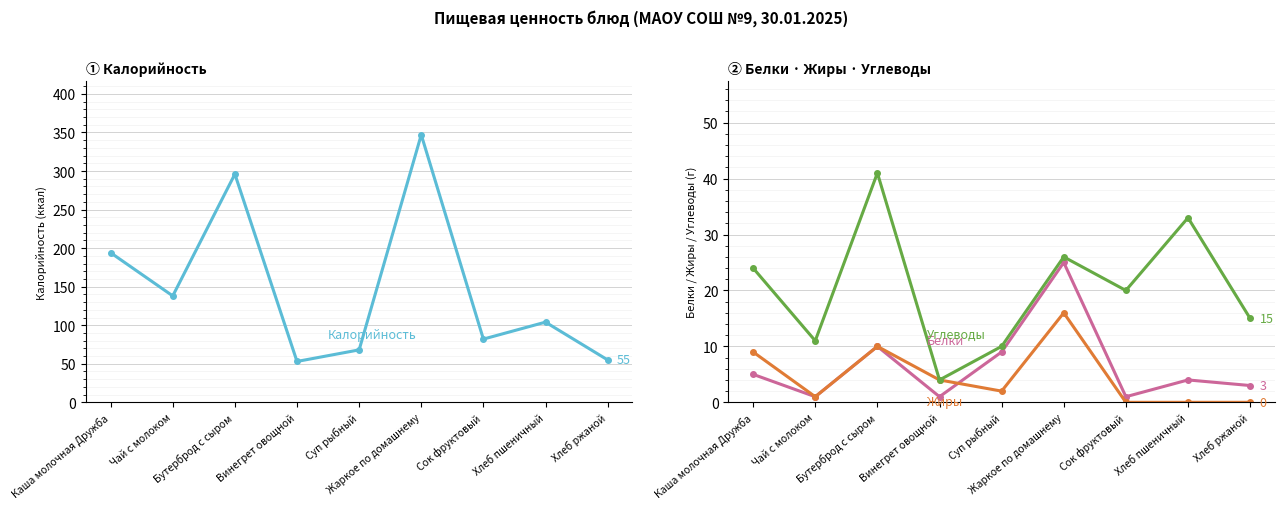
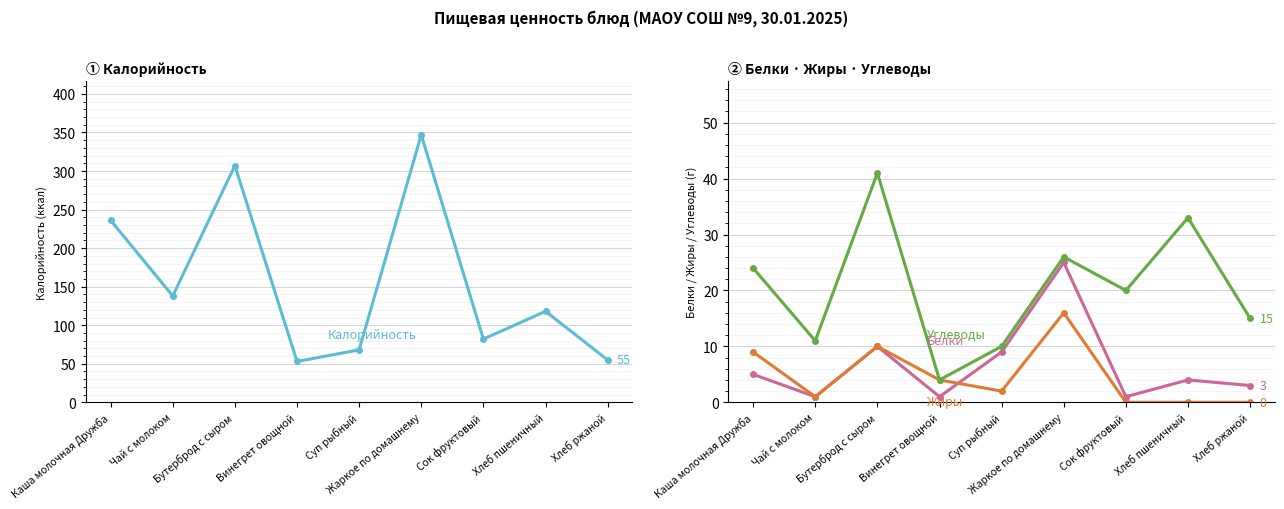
  {
    "① Калорийность": {
-     "Каша молочная Дружба": 190,
+     "Каша молочная Дружба": 240,
      "Чай с молоком": 140,
-     "Бутерброд с сыром": 300,
+     "Бутерброд с сыром": 310,
      "Винегрет овощной": 50,
      "Суп рыбный": 70,
      "Жаркое по домашнему": 350,
      "Сок фруктовый": 80,
-     "Хлеб пшеничный": 100
+     "Хлеб пшеничный": 120
    }
  }
